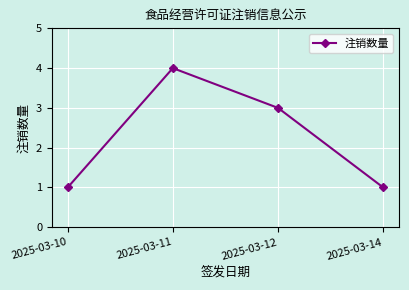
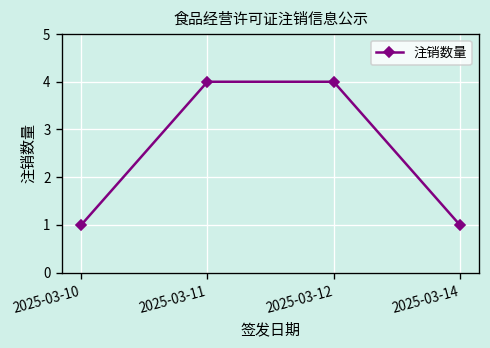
  {
    "2025-03-10": 1,
    "2025-03-11": 4,
-   "2025-03-12": 3,
+   "2025-03-12": 4,
    "2025-03-14": 1
  }
